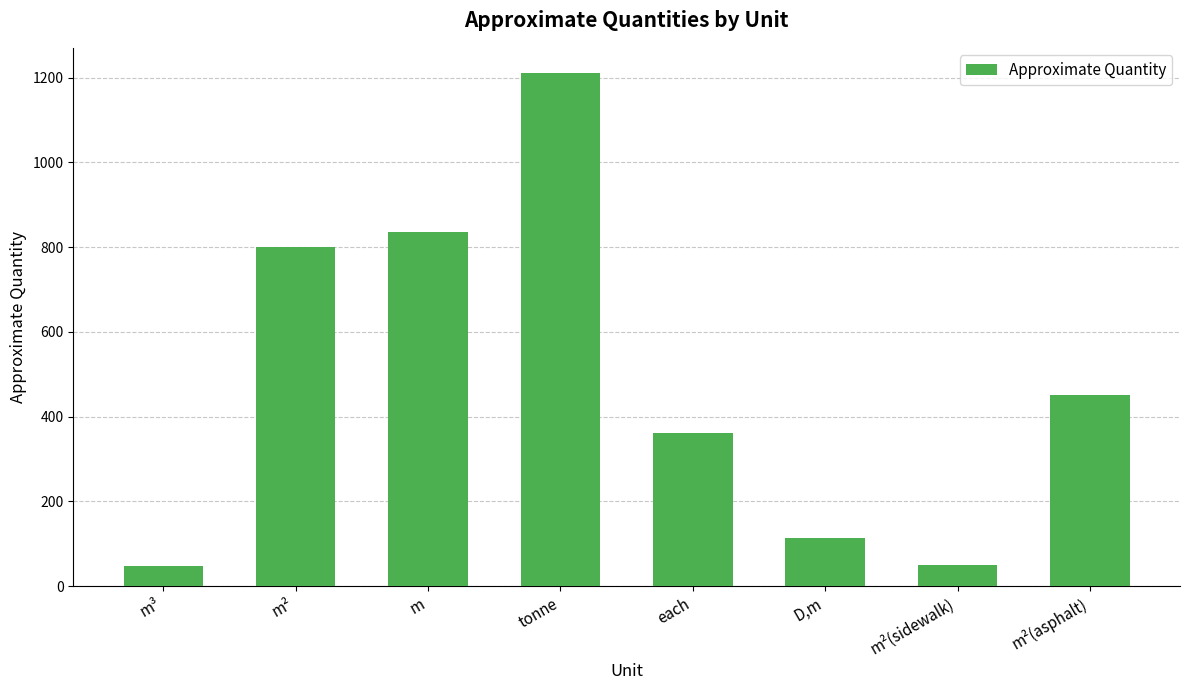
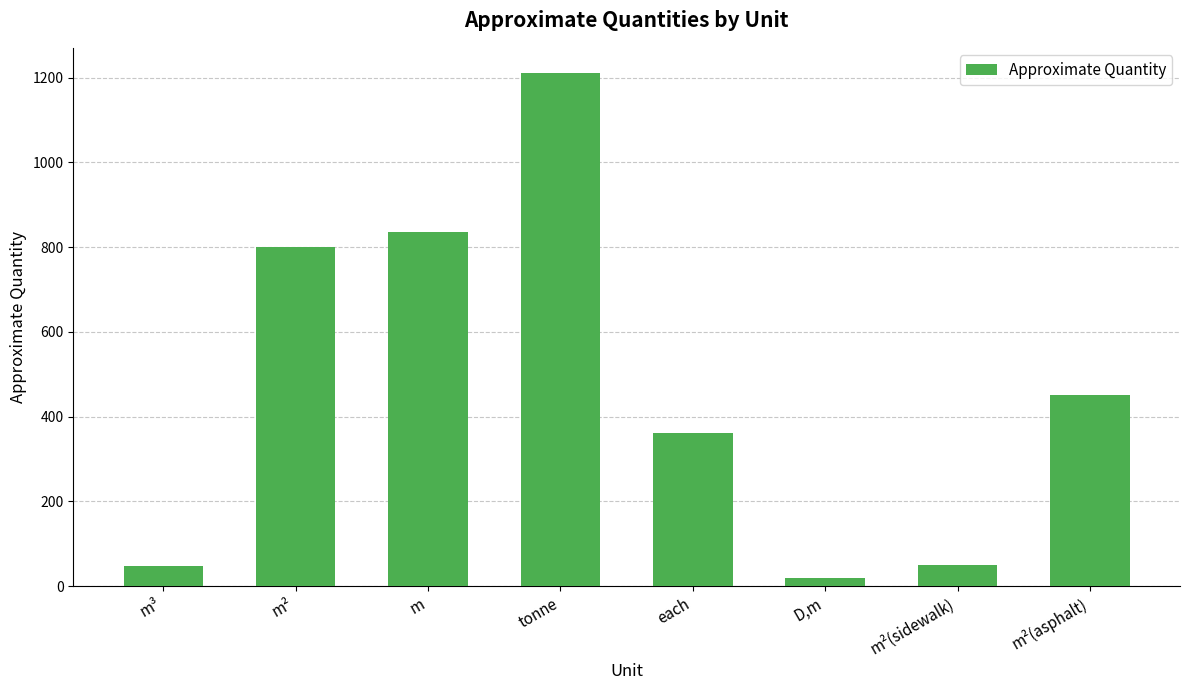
  {
    "m³": 50,
    "m²": 800,
    "m": 840,
    "tonne": 1210,
    "each": 360,
-   "D,m": 110,
+   "D,m": 20,
    "m²(sidewalk)": 50,
    "m²(asphalt)": 450
  }
